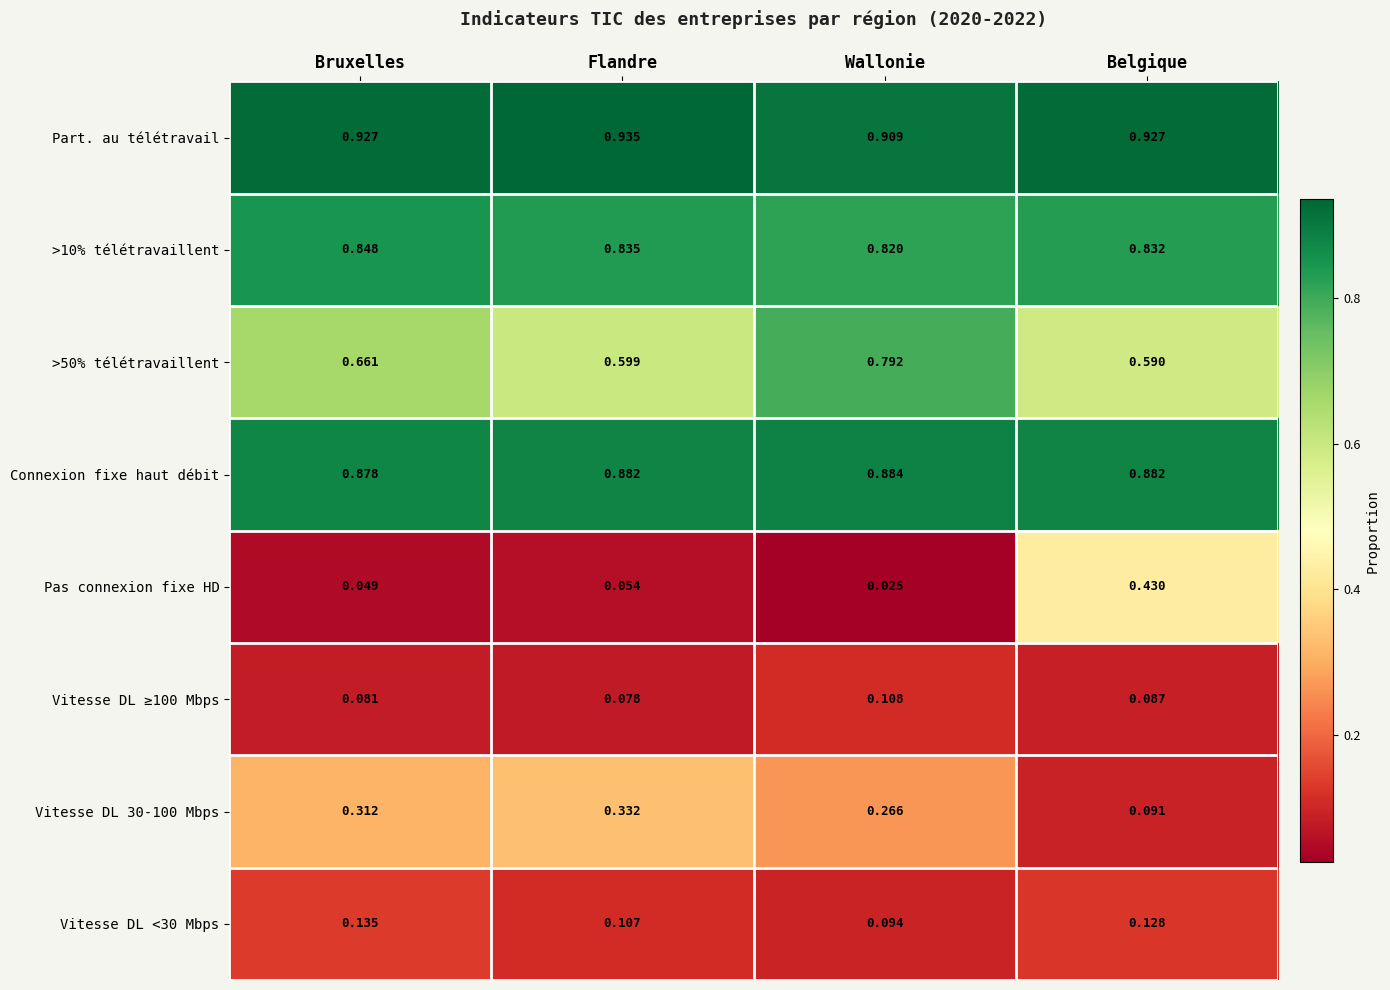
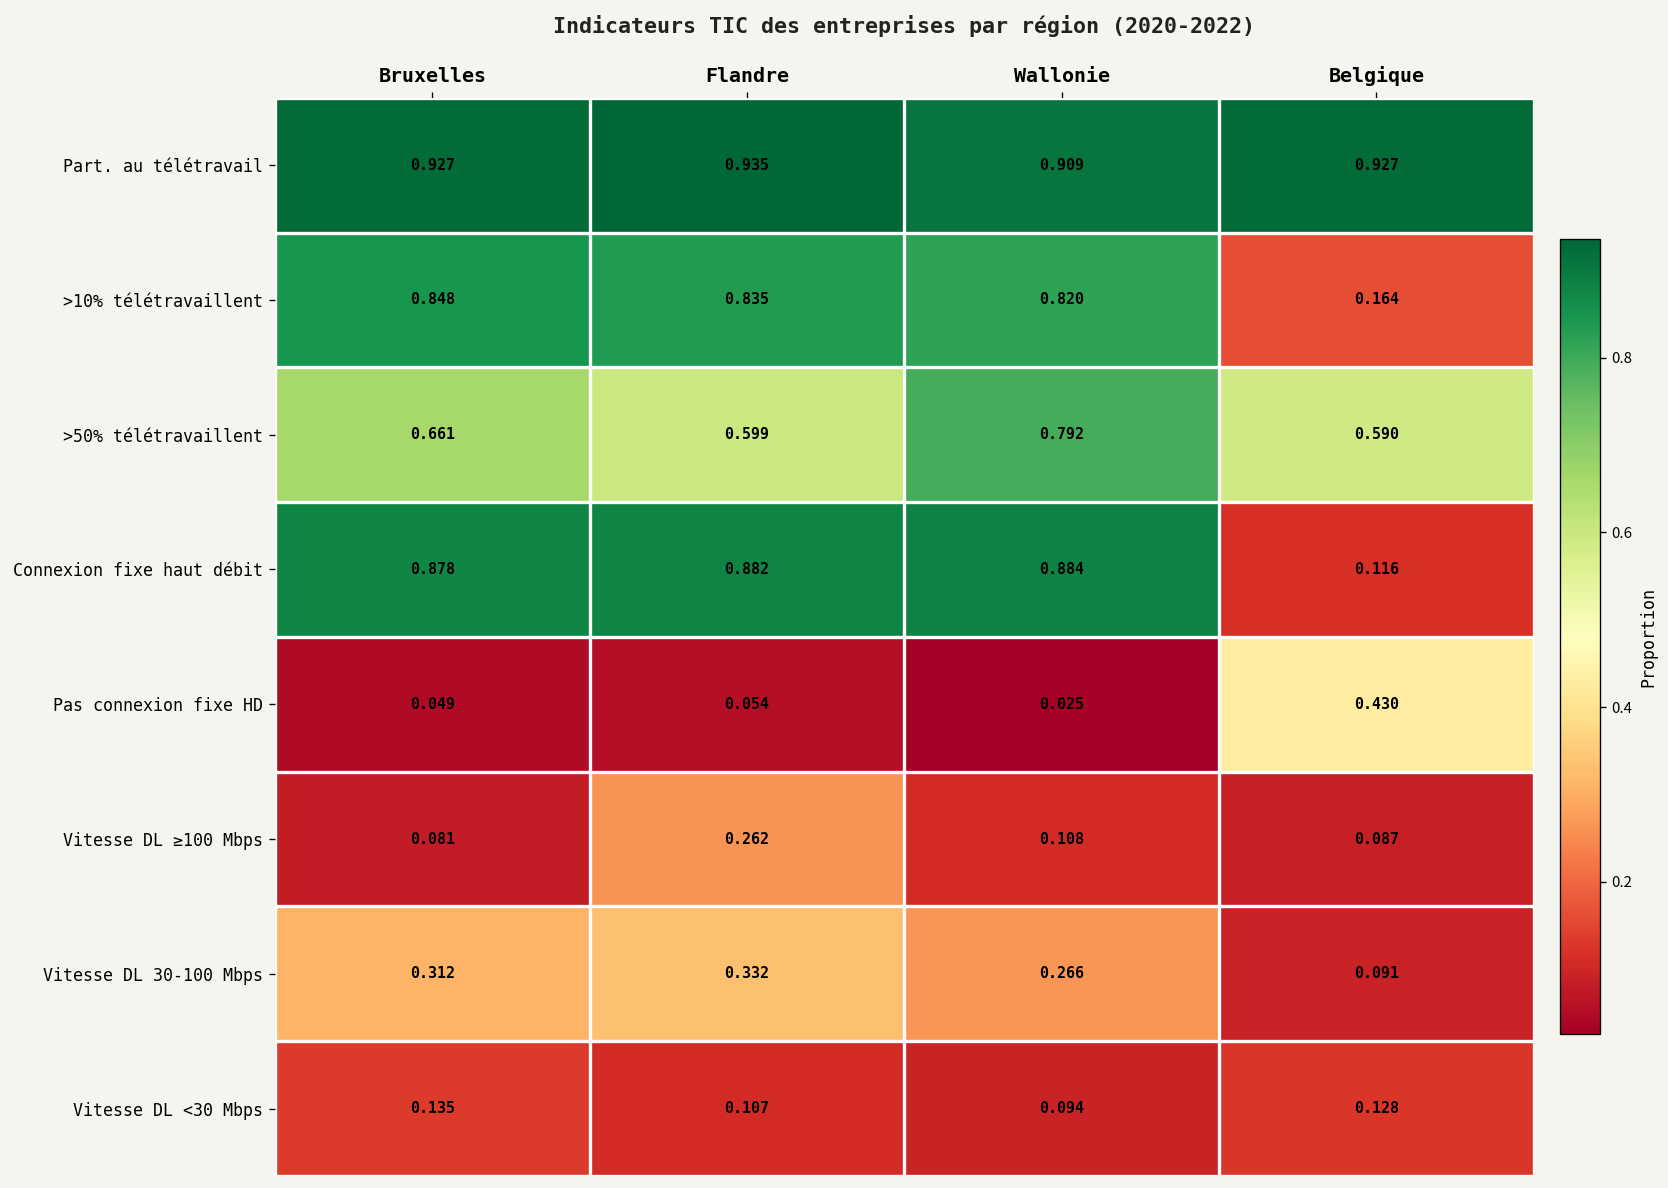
  {
    "Part. au télétravail": {
      "Bruxelles": 0.927,
      "Flandre": 0.935,
      "Wallonie": 0.909,
      "Belgique": 0.927
    },
    ">10% télétravaillent": {
      "Bruxelles": 0.848,
      "Flandre": 0.835,
      "Wallonie": 0.820,
-     "Belgique": 0.832
+     "Belgique": 0.164
    },
    ">50% télétravaillent": {
      "Bruxelles": 0.661,
      "Flandre": 0.599,
      "Wallonie": 0.792,
      "Belgique": 0.590
    },
    "Connexion fixe haut débit": {
      "Bruxelles": 0.878,
      "Flandre": 0.882,
      "Wallonie": 0.884,
-     "Belgique": 0.882
+     "Belgique": 0.116
    },
    "Pas connexion fixe HD": {
      "Bruxelles": 0.049,
      "Flandre": 0.054,
      "Wallonie": 0.025,
      "Belgique": 0.430
    },
    "Vitesse DL ≥100 Mbps": {
      "Bruxelles": 0.081,
-     "Flandre": 0.078,
+     "Flandre": 0.262,
      "Wallonie": 0.108,
      "Belgique": 0.087
    },
    "Vitesse DL 30-100 Mbps": {
      "Bruxelles": 0.312,
      "Flandre": 0.332,
      "Wallonie": 0.266,
      "Belgique": 0.091
    },
    "Vitesse DL <30 Mbps": {
      "Bruxelles": 0.135,
      "Flandre": 0.107,
      "Wallonie": 0.094,
      "Belgique": 0.128
    }
  }
